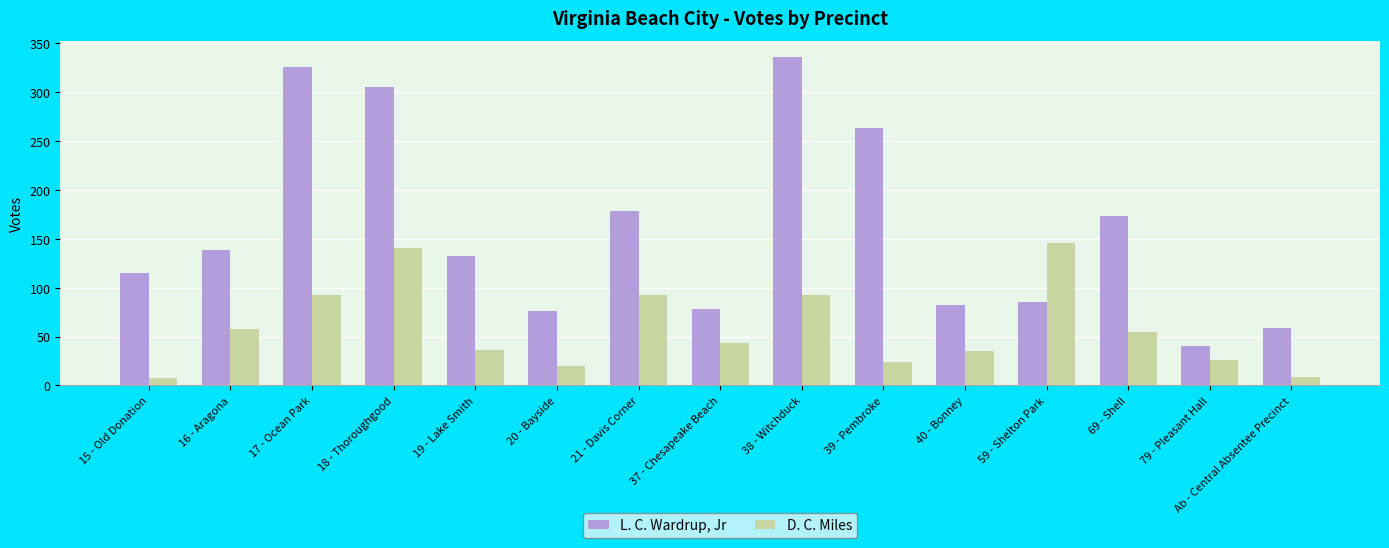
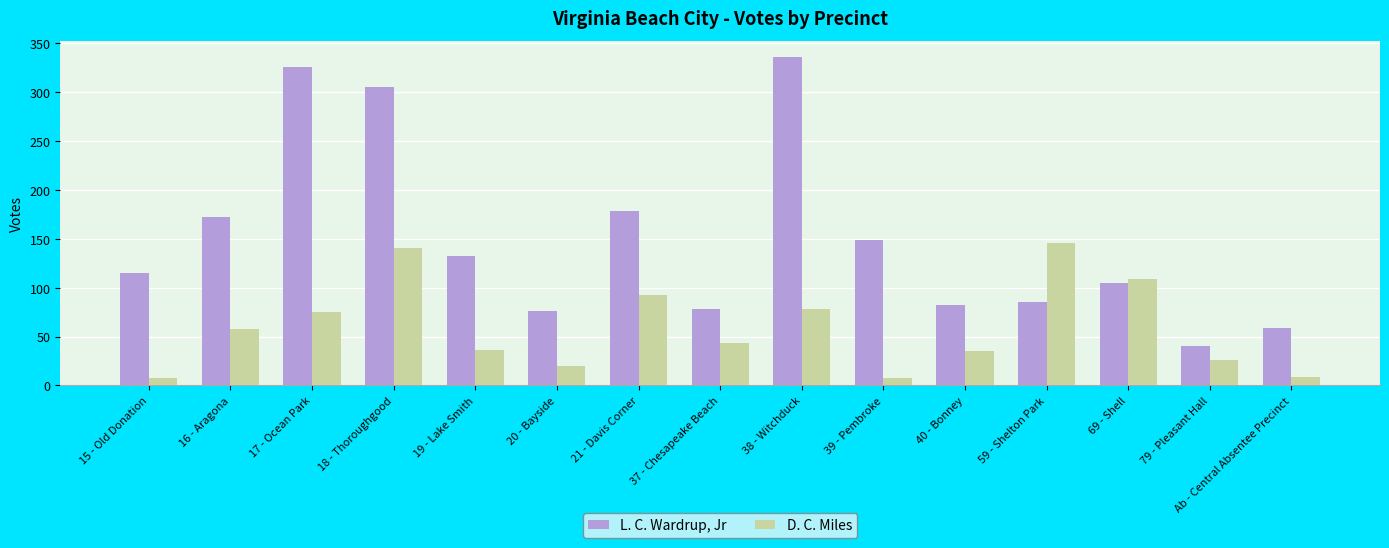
  {
    "L. C. Wardrup, Jr": {
      "15 - Old Donation": 120,
-     "16 - Aragona": 140,
+     "16 - Aragona": 170,
      "17 - Ocean Park": 330,
      "18 - Thoroughgood": 310,
      "19 - Lake Smith": 130,
      "20 - Bayside": 80,
      "21 - Davis Corner": 180,
      "37 - Chesapeake Beach": 80,
      "38 - Witchduck": 340,
-     "39 - Pembroke": 260,
+     "39 - Pembroke": 150,
      "40 - Bonney": 80,
      "59 - Shelton Park": 90,
-     "69 - Shell": 170,
+     "69 - Shell": 110,
      "79 - Pleasant Hall": 40,
      "Ab - Central Absentee Precinct": 60
    },
    "D. C. Miles": {
      "15 - Old Donation": 10,
      "16 - Aragona": 60,
-     "17 - Ocean Park": 90,
+     "17 - Ocean Park": 80,
      "18 - Thoroughgood": 140,
      "19 - Lake Smith": 40,
      "20 - Bayside": 20,
      "21 - Davis Corner": 90,
      "37 - Chesapeake Beach": 40,
-     "38 - Witchduck": 90,
-     "39 - Pembroke": 20,
+     "38 - Witchduck": 80,
+     "39 - Pembroke": 10,
      "40 - Bonney": 40,
      "59 - Shelton Park": 150,
-     "69 - Shell": 60,
+     "69 - Shell": 110,
      "79 - Pleasant Hall": 30,
      "Ab - Central Absentee Precinct": 10
    }
  }
